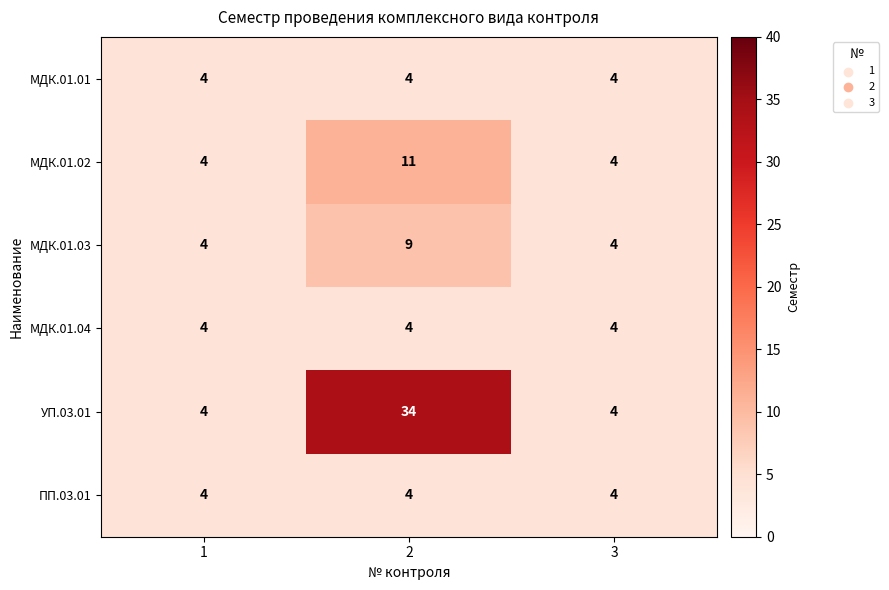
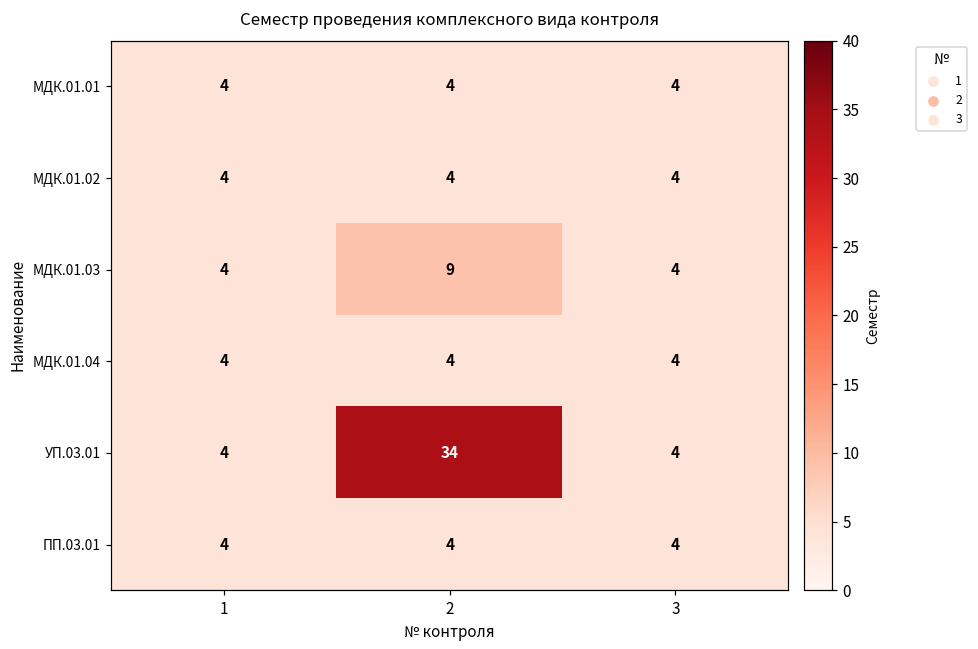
  {
    "МДК.01.01": {
      "1": 4,
      "2": 4,
      "3": 4
    },
    "МДК.01.02": {
      "1": 4,
-     "2": 11,
+     "2": 4,
      "3": 4
    },
    "МДК.01.03": {
      "1": 4,
      "2": 9,
      "3": 4
    },
    "МДК.01.04": {
      "1": 4,
      "2": 4,
      "3": 4
    },
    "УП.03.01": {
      "1": 4,
      "2": 34,
      "3": 4
    },
    "ПП.03.01": {
      "1": 4,
      "2": 4,
      "3": 4
    }
  }
